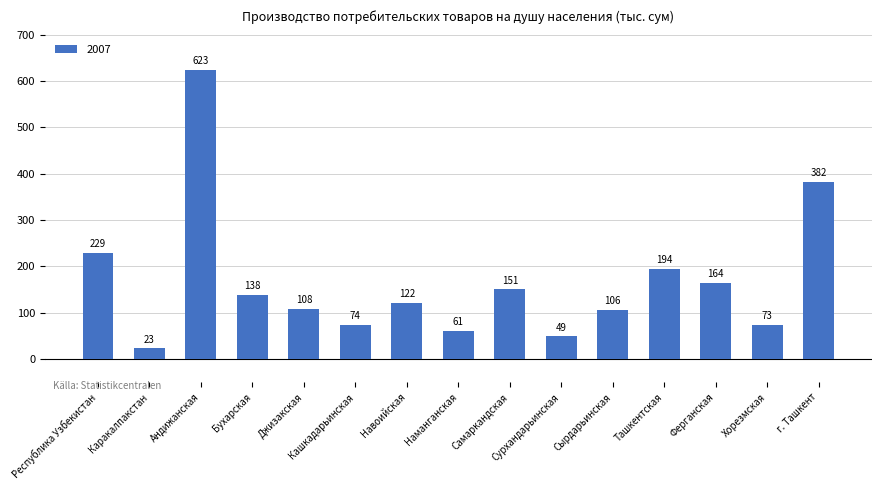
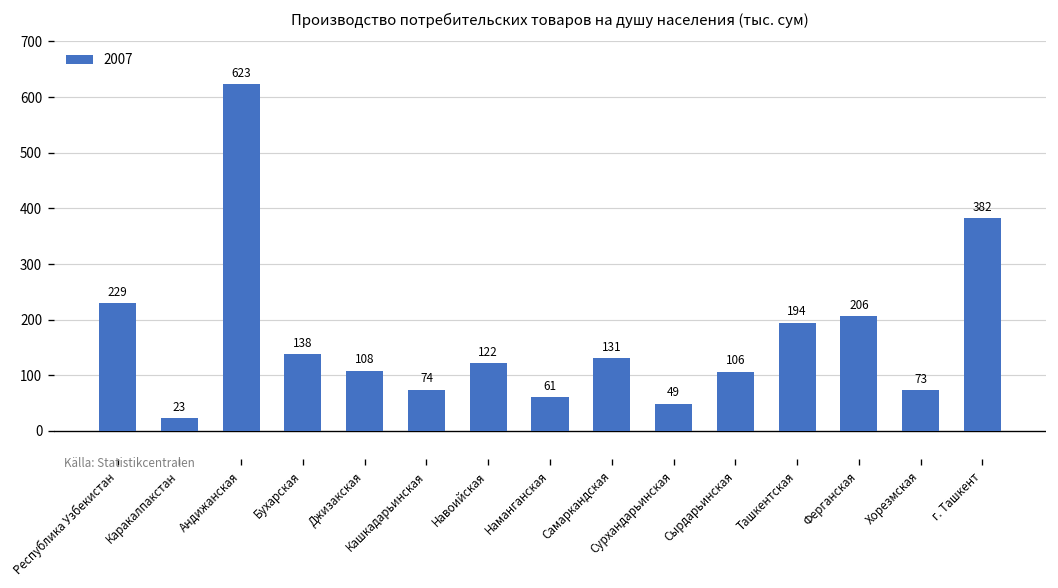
  {
    "Республика Узбекистан": 229,
    "Каракалпакстан": 23,
    "Андижанская": 623,
    "Бухарская": 138,
    "Джизакская": 108,
    "Кашкадарьинская": 74,
    "Навоийская": 122,
    "Наманганская": 61,
-   "Самаркандская": 151,
+   "Самаркандская": 131,
    "Сурхандарьинская": 49,
    "Сырдарьинская": 106,
    "Ташкентская": 194,
-   "Ферганская": 164,
+   "Ферганская": 206,
    "Хорезмская": 73,
    "г. Ташкент": 382
  }
